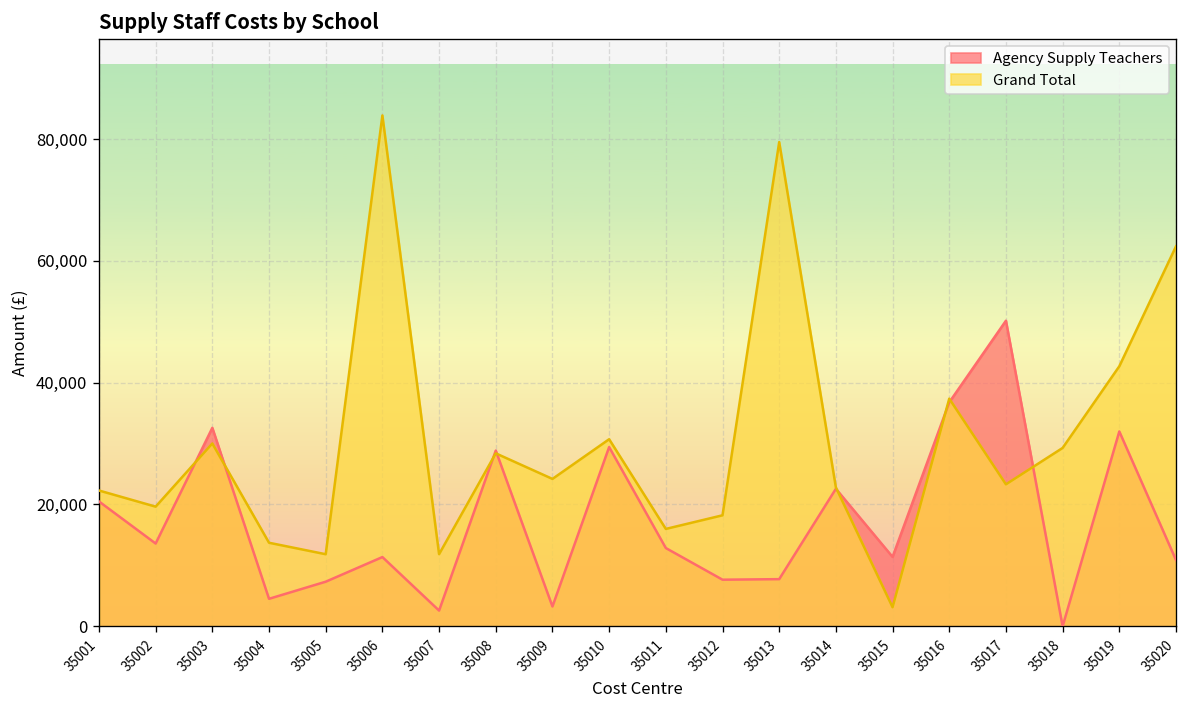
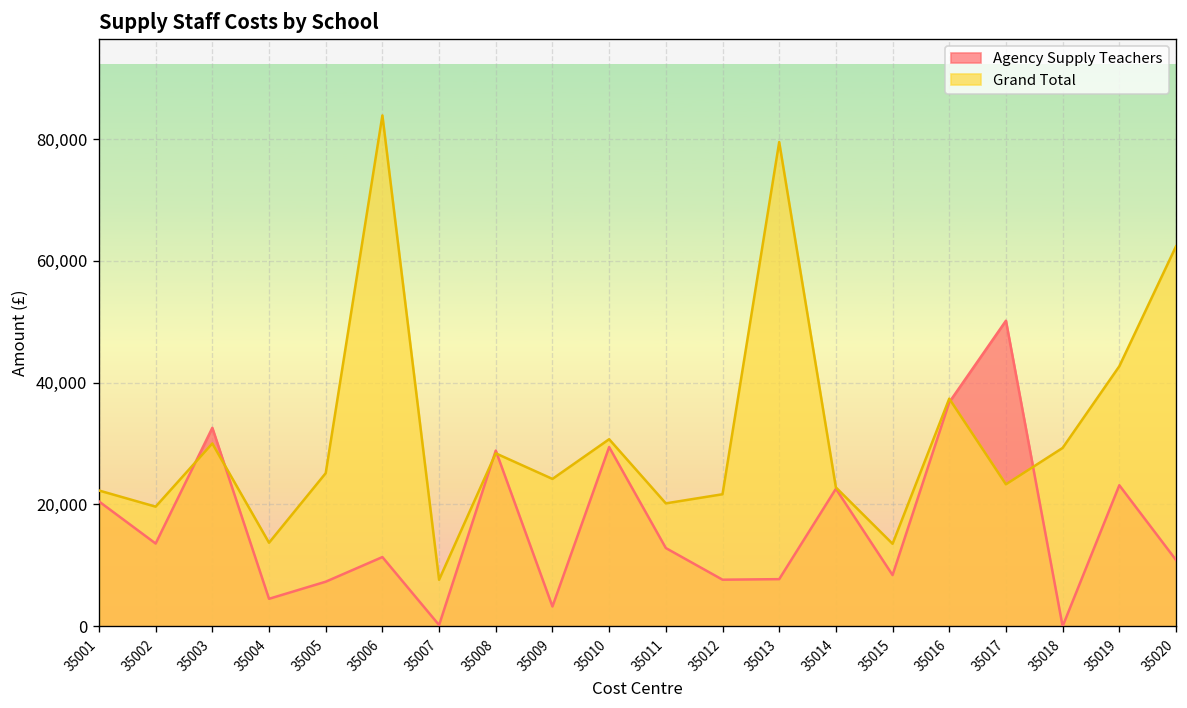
  {
    "Agency Supply Teachers": {
      "35001": "21,000",
      "35002": "14,000",
      "35003": "33,000",
      "35004": "5,000",
      "35005": "7,000",
      "35006": "11,000",
-     "35007": "3,000",
+     "35007": "0",
      "35009": "3,000",
      "35010": "29,000",
      "35011": "13,000",
      "35012": "8,000",
      "35013": "8,000",
-     "35015": "11,000",
+     "35015": "8,000",
      "35016": "37,000",
      "35017": "50,000",
      "35018": "0",
-     "35019": "32,000",
+     "35019": "23,000",
      "35020": "11,000"
    },
    "Grand Total": {
      "35001": "22,000",
      "35002": "20,000",
      "35003": "30,000",
      "35004": "14,000",
-     "35005": "12,000",
+     "35005": "25,000",
      "35006": "84,000",
-     "35007": "12,000",
+     "35007": "8,000",
      "35009": "24,000",
      "35010": "31,000",
-     "35011": "16,000",
-     "35012": "18,000",
+     "35011": "20,000",
+     "35012": "22,000",
      "35013": "80,000",
-     "35015": "3,000",
+     "35015": "14,000",
      "35016": "37,000",
      "35017": "23,000",
      "35018": "29,000",
      "35019": "43,000",
      "35020": "62,000"
    }
  }
